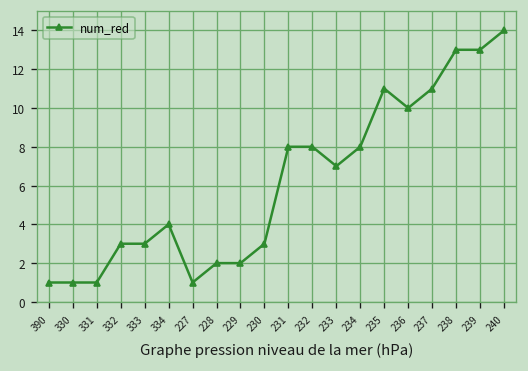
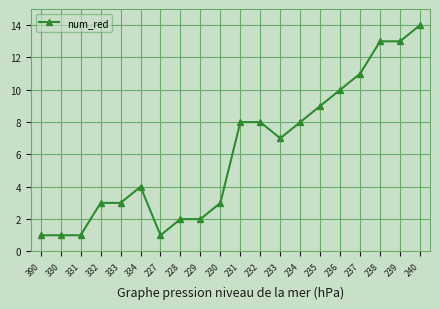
  {
    "390": 1,
    "330": 1,
    "331": 1,
    "332": 3,
    "333": 3,
    "334": 4,
    "227": 1,
    "228": 2,
    "229": 2,
    "230": 3,
    "231": 8,
    "232": 8,
    "233": 7,
    "234": 8,
-   "235": 11,
+   "235": 9,
    "236": 10,
    "237": 11,
    "238": 13,
    "239": 13,
    "240": 14
  }
